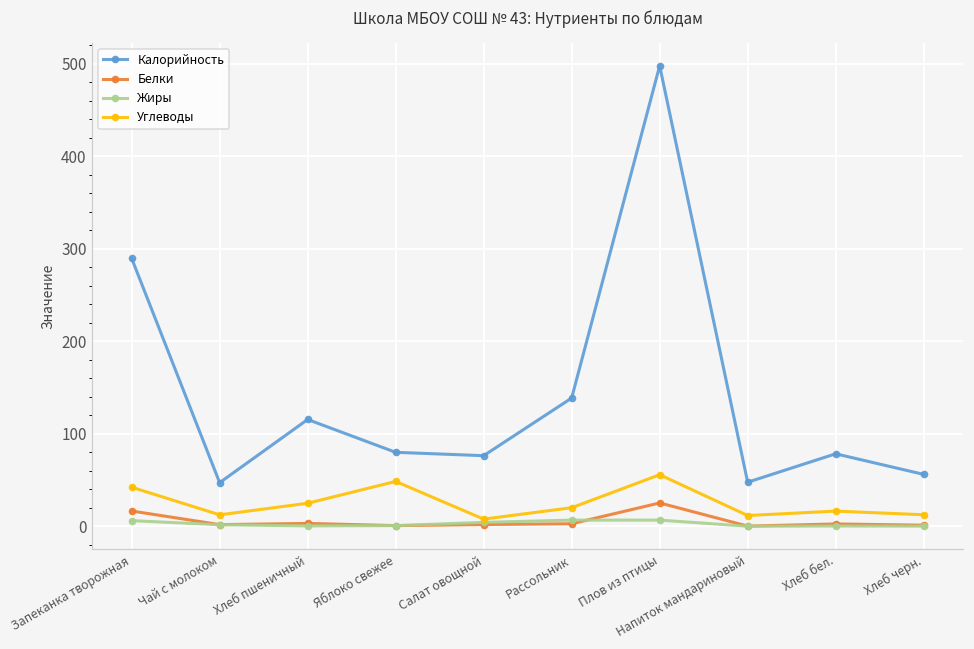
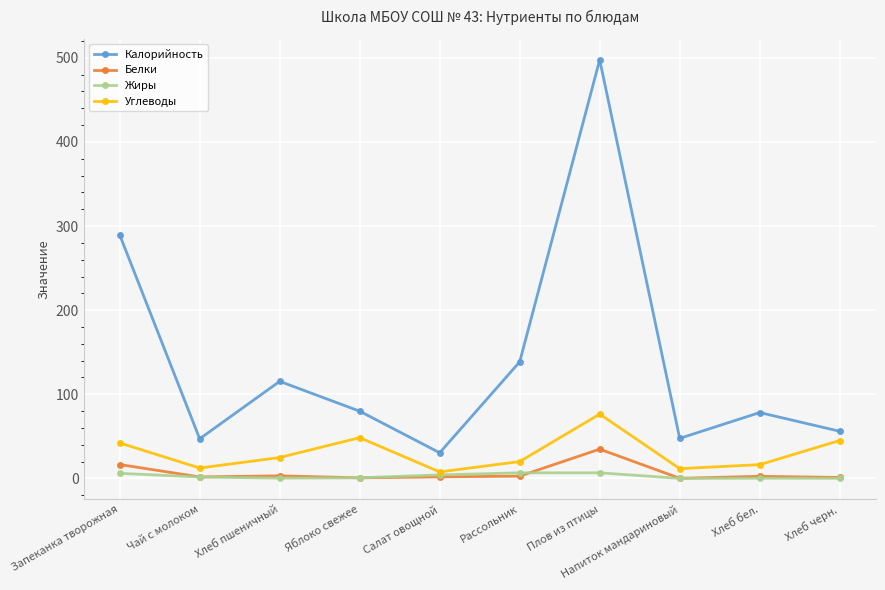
  {
    "Калорийность": {
      "Запеканка творожная": 290,
      "Чай с молоком": 50,
      "Хлеб пшеничный": 120,
      "Яблоко свежее": 80,
-     "Салат овощной": 80,
+     "Салат овощной": 30,
      "Рассольник": 140,
      "Плов из птицы": 500,
      "Напиток мандариновый": 50,
      "Хлеб бел.": 80,
      "Хлеб черн.": 60
    },
    "Белки": {
      "Запеканка творожная": 20,
      "Рассольник": 0,
-     "Плов из птицы": 25
+     "Плов из птицы": 35
    },
    "Жиры": {
      "Запеканка творожная": 10,
      "Рассольник": 10,
      "Плов из птицы": 10
    },
    "Углеводы": {
      "Запеканка творожная": 40,
      "Чай с молоком": 10,
      "Хлеб пшеничный": 20,
      "Яблоко свежее": 50,
      "Салат овощной": 10,
      "Рассольник": 20,
-     "Плов из птицы": 60,
+     "Плов из птицы": 80,
      "Напиток мандариновый": 10,
      "Хлеб бел.": 20,
-     "Хлеб черн.": 10
+     "Хлеб черн.": 50
    }
  }
